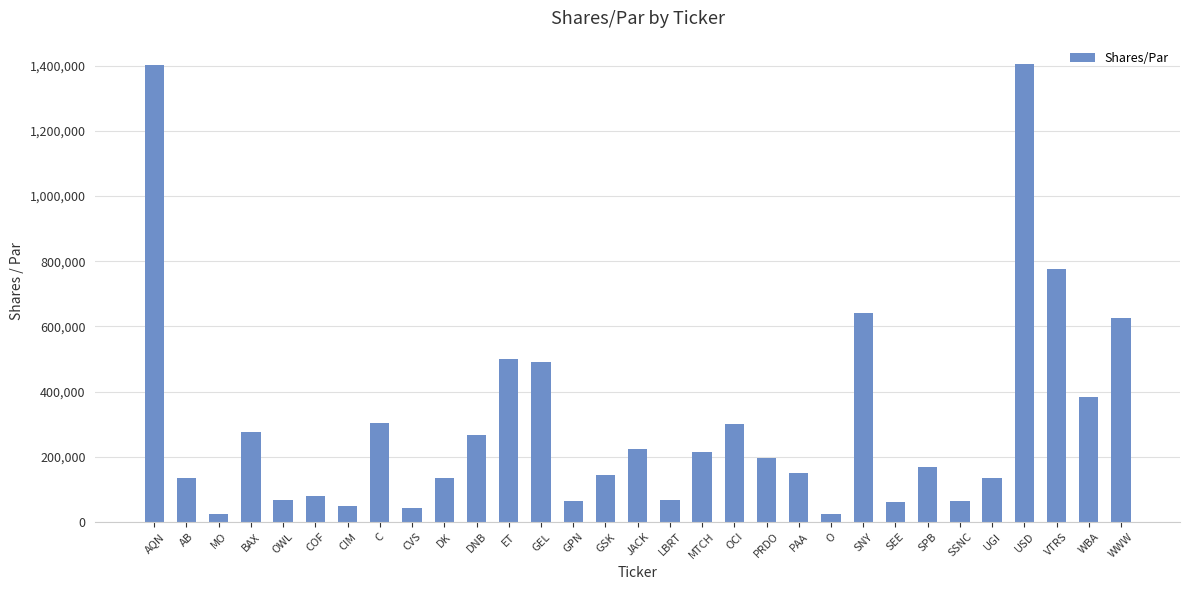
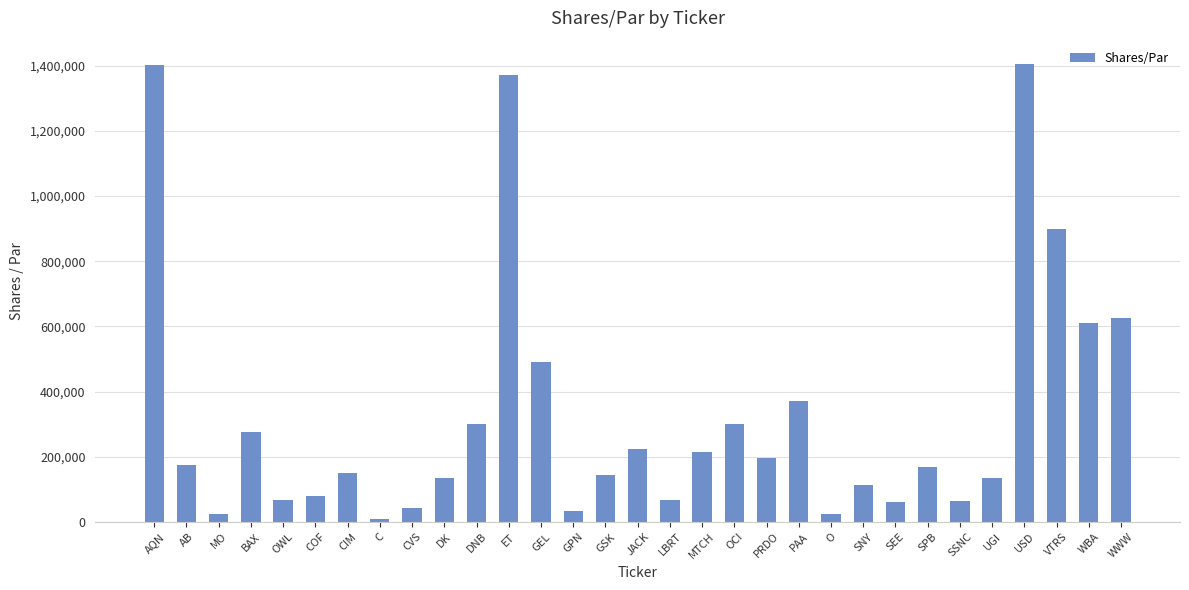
  {
    "AQN": "1,400,000",
-   "AB": "130,000",
+   "AB": "180,000",
    "MO": "30,000",
    "BAX": "280,000",
    "OWL": "70,000",
    "COF": "80,000",
-   "CIM": "50,000",
-   "C": "300,000",
+   "CIM": "150,000",
+   "C": "10,000",
    "CVS": "40,000",
    "DK": "130,000",
-   "DNB": "270,000",
-   "ET": "500,000",
+   "DNB": "300,000",
+   "ET": "1,370,000",
    "GEL": "490,000",
-   "GPN": "70,000",
+   "GPN": "30,000",
    "GSK": "140,000",
    "JACK": "220,000",
    "LBRT": "70,000",
    "MTCH": "220,000",
    "OCI": "300,000",
    "PRDO": "200,000",
-   "PAA": "150,000",
+   "PAA": "370,000",
    "O": "20,000",
-   "SNY": "640,000",
+   "SNY": "110,000",
    "SEE": "60,000",
    "SPB": "170,000",
    "SSNC": "70,000",
    "UGI": "140,000",
    "USD": "1,410,000",
-   "VTRS": "780,000",
-   "WBA": "380,000",
+   "VTRS": "900,000",
+   "WBA": "610,000",
    "WWW": "630,000"
  }
